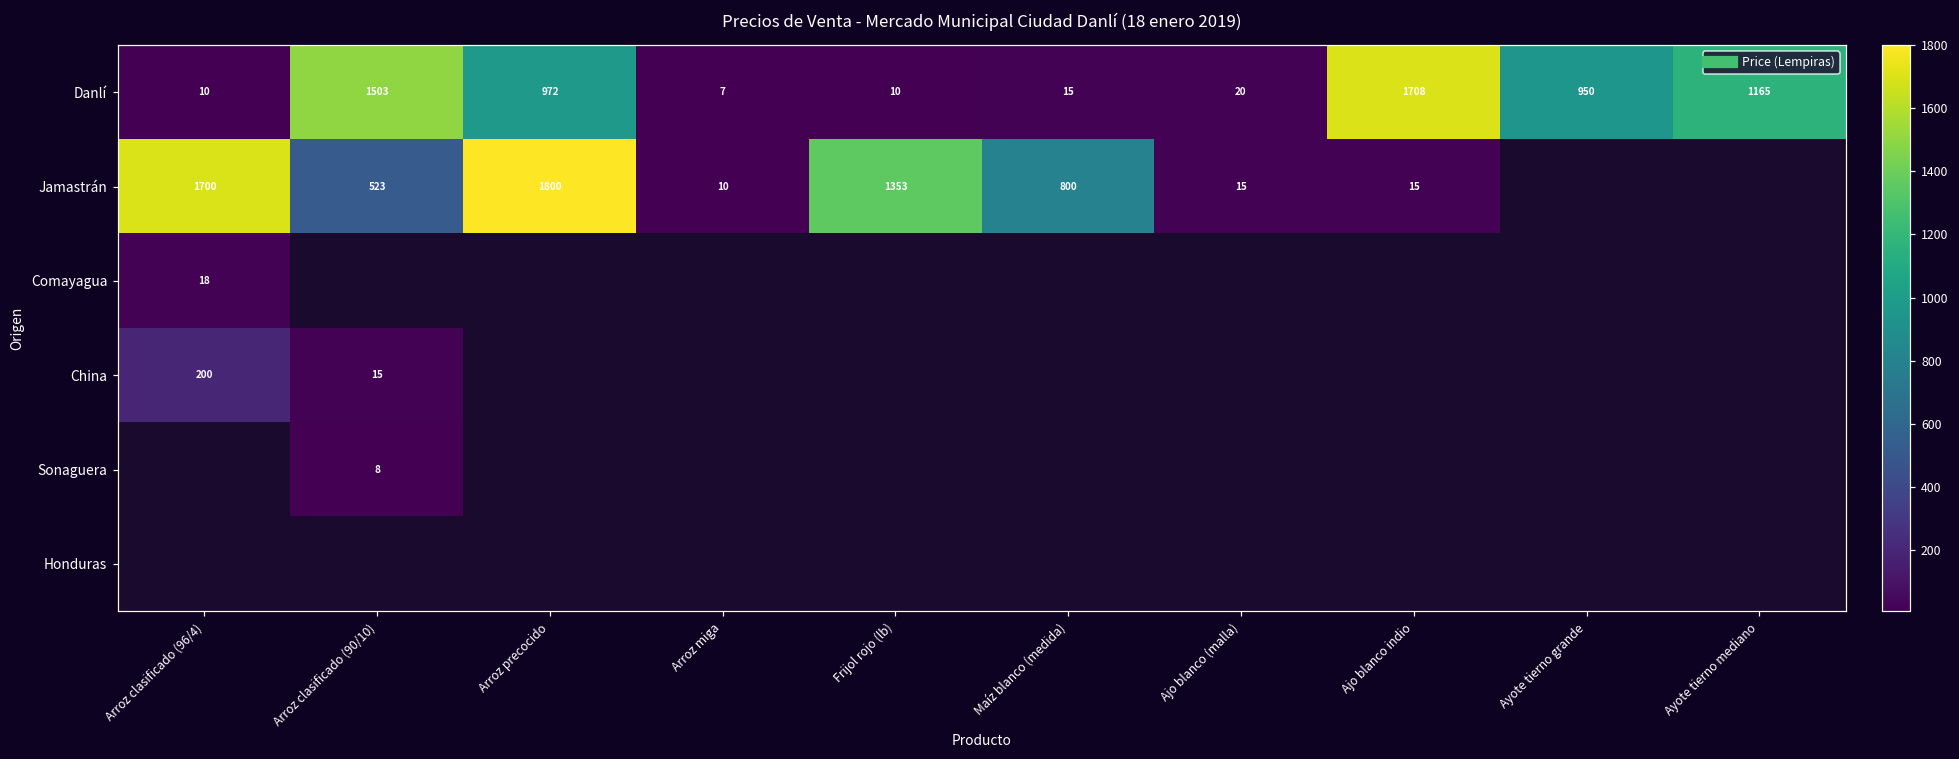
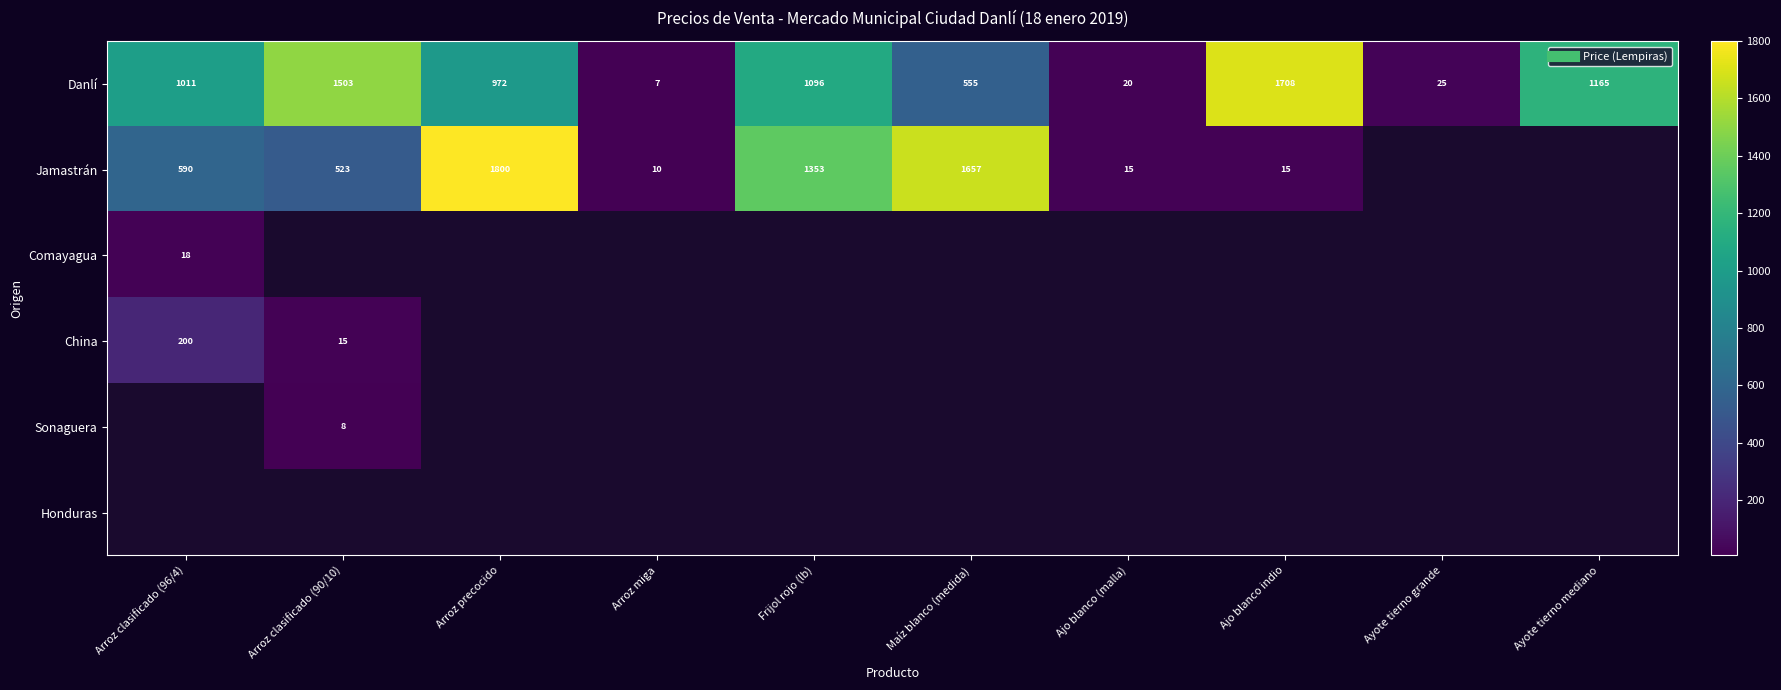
  {
    "Danlí": {
-     "Arroz clasificado (96/4)": 10,
+     "Arroz clasificado (96/4)": 1011,
      "Arroz clasificado (90/10)": 1503,
      "Arroz precocido": 972,
      "Arroz miga": 7,
-     "Frijol rojo (lb)": 10,
-     "Maíz blanco (medida)": 15,
+     "Frijol rojo (lb)": 1096,
+     "Maíz blanco (medida)": 555,
      "Ajo blanco (malla)": 20,
      "Ajo blanco indio": 1708,
-     "Ayote tierno grande": 950,
+     "Ayote tierno grande": 25,
      "Ayote tierno mediano": 1165
    },
    "Jamastrán": {
-     "Arroz clasificado (96/4)": 1700,
+     "Arroz clasificado (96/4)": 590,
      "Arroz clasificado (90/10)": 523,
      "Arroz precocido": 1800,
      "Arroz miga": 10,
      "Frijol rojo (lb)": 1353,
-     "Maíz blanco (medida)": 800,
+     "Maíz blanco (medida)": 1657,
      "Ajo blanco (malla)": 15,
      "Ajo blanco indio": 15
    },
    "Comayagua": {
      "Arroz clasificado (96/4)": 18
    },
    "China": {
      "Arroz clasificado (96/4)": 200,
      "Arroz clasificado (90/10)": 15
    },
    "Sonaguera": {
      "Arroz clasificado (90/10)": 8
    }
  }
